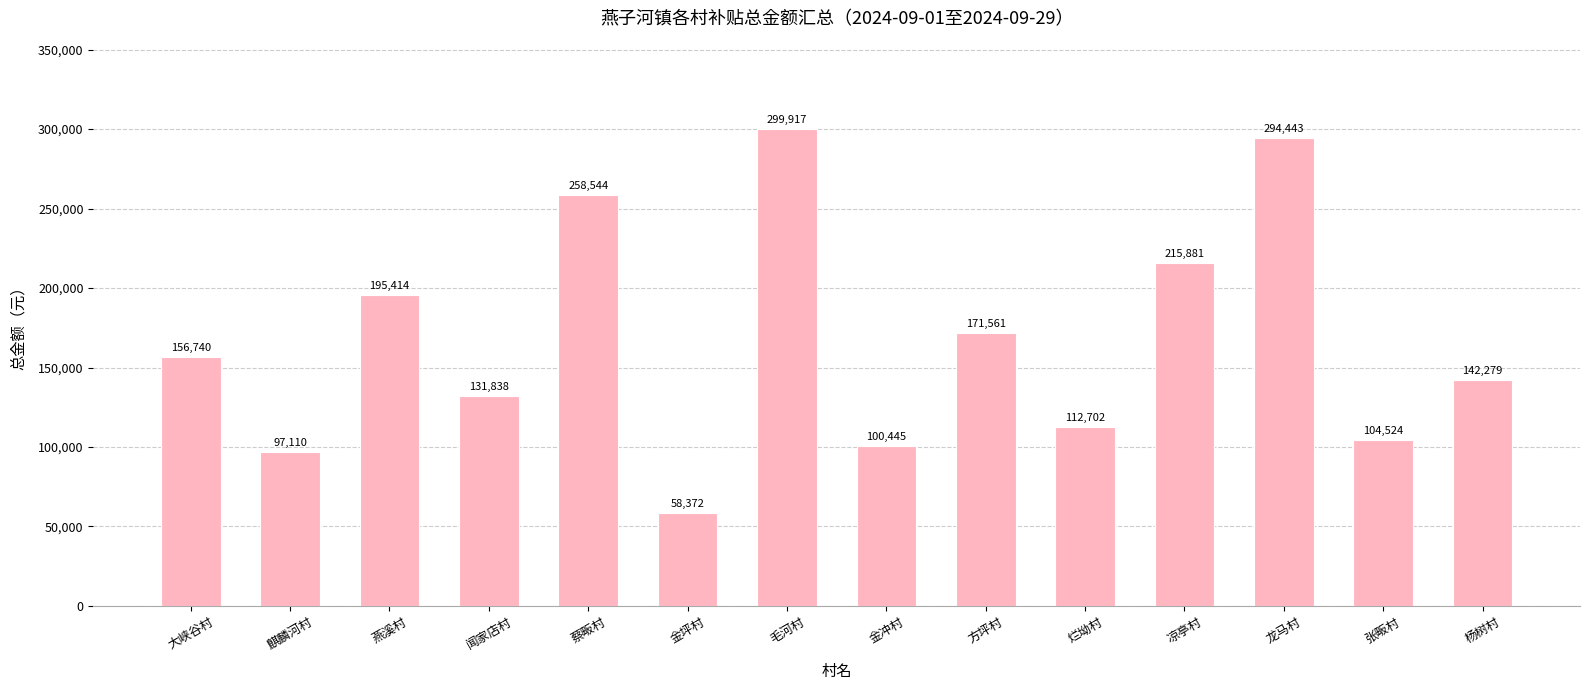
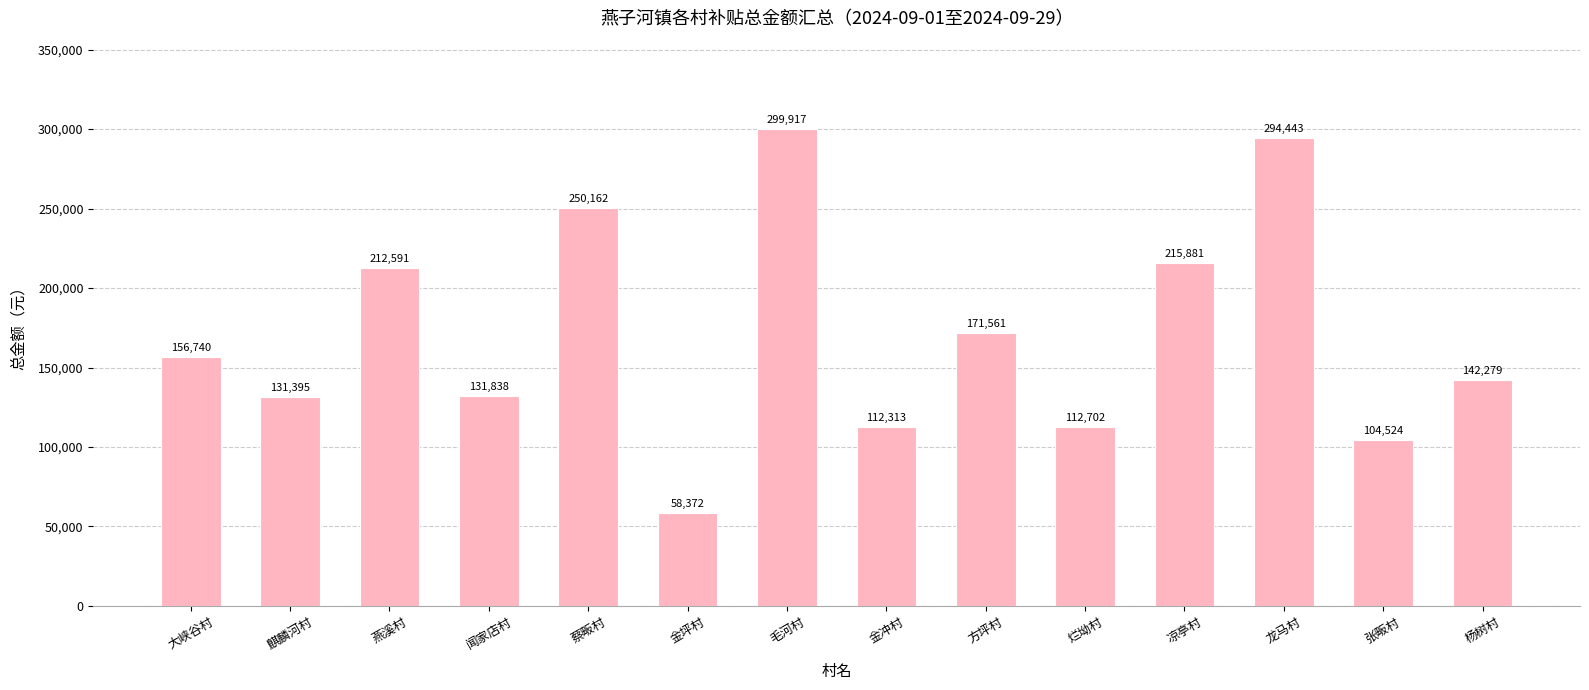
  {
    "大峡谷村": "156,740",
-   "麒麟河村": "97,110",
-   "燕溪村": "195,414",
+   "麒麟河村": "131,395",
+   "燕溪村": "212,591",
    "闻家店村": "131,838",
-   "蔡畈村": "258,544",
+   "蔡畈村": "250,162",
    "金坪村": "58,372",
    "毛河村": "299,917",
-   "金冲村": "100,445",
+   "金冲村": "112,313",
    "方坪村": "171,561",
    "烂坳村": "112,702",
    "凉亭村": "215,881",
    "龙马村": "294,443",
    "张畈村": "104,524",
    "杨树村": "142,279"
  }
